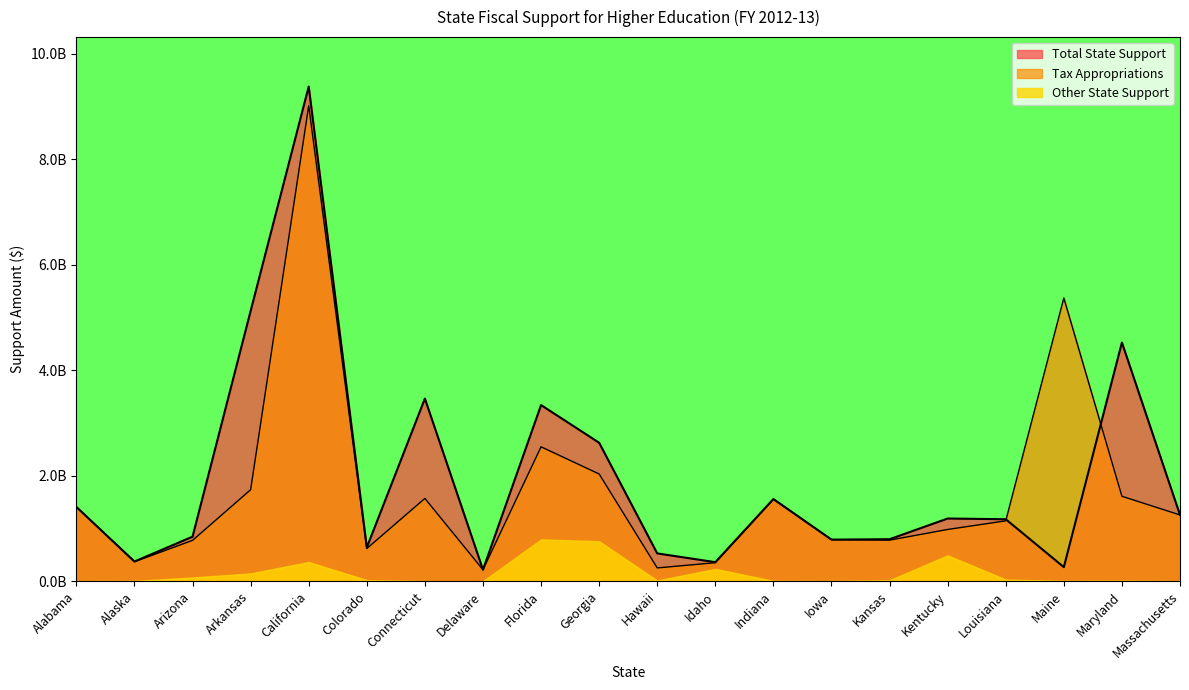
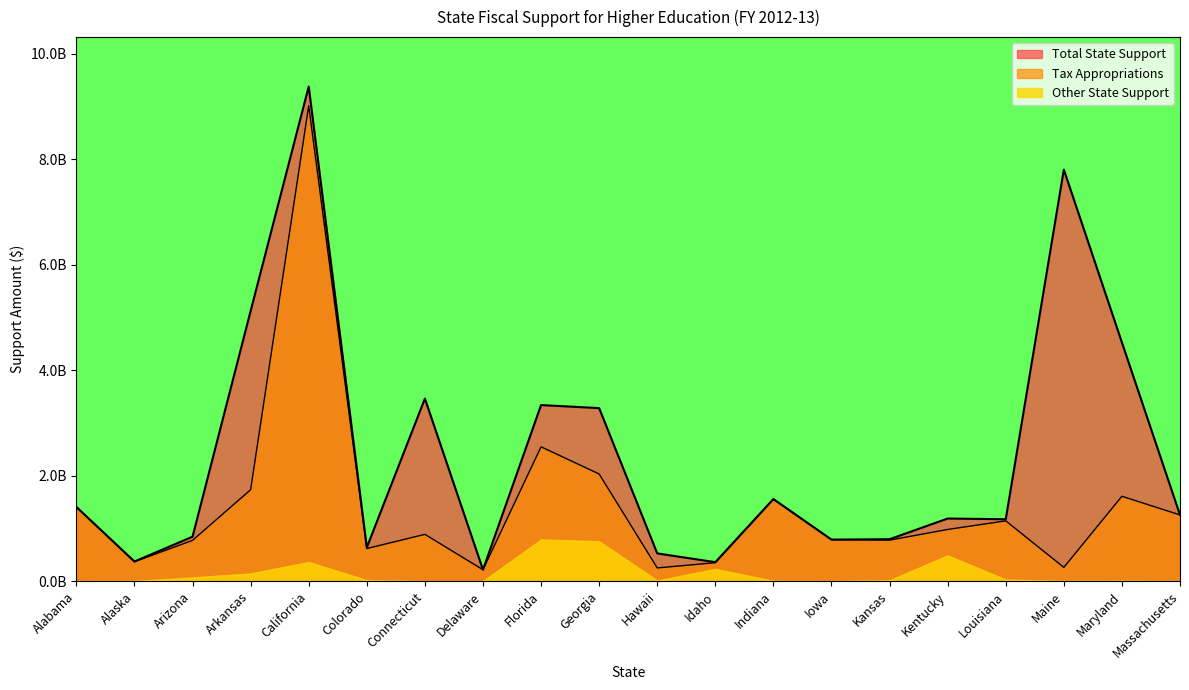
  {
    "Total State Support": {
      "Arizona": 800000000,
      "Arkansas": 5100000000,
      "California": 9400000000,
      "Connecticut": 3500000000,
      "Florida": 3300000000,
-     "Georgia": 2600000000,
+     "Georgia": 3300000000,
      "Hawaii": 500000000,
      "Kentucky": 1200000000,
-     "Maine": 300000000,
+     "Maine": 7800000000,
      "Maryland": 4500000000
    },
    "Tax Appropriations": {
      "Arizona": 800000000,
      "Arkansas": 1700000000,
      "California": 9000000000,
-     "Connecticut": 1600000000,
+     "Connecticut": 900000000,
      "Florida": 2500000000,
      "Georgia": 2000000000,
      "Hawaii": 300000000,
      "Kentucky": 1000000000,
-     "Maine": 5400000000,
+     "Maine": 300000000,
      "Maryland": 1600000000
    },
    "Other State Support": {
      "Alabama": 0,
      "Arizona": 100000000,
      "Arkansas": 100000000,
      "California": 400000000,
      "Delaware": 0,
      "Florida": 800000000,
      "Georgia": 800000000,
      "Idaho": 200000000,
      "Iowa": 0,
      "Kentucky": 500000000,
      "Massachusetts": 0
    }
  }
